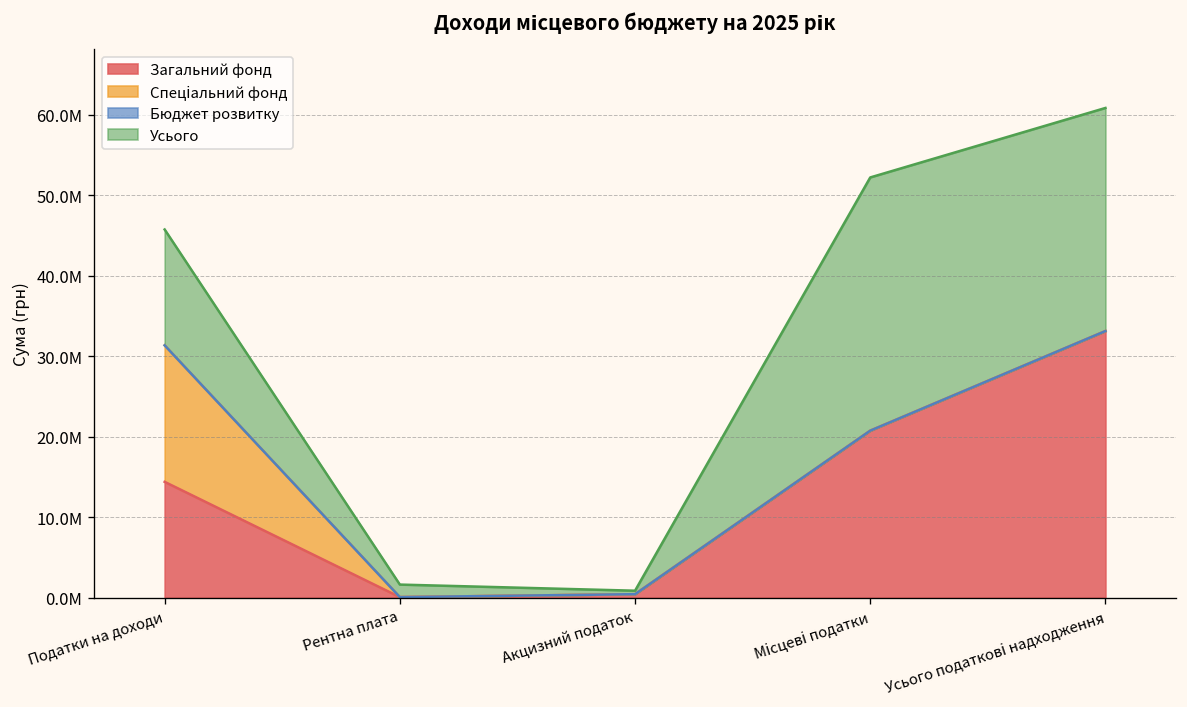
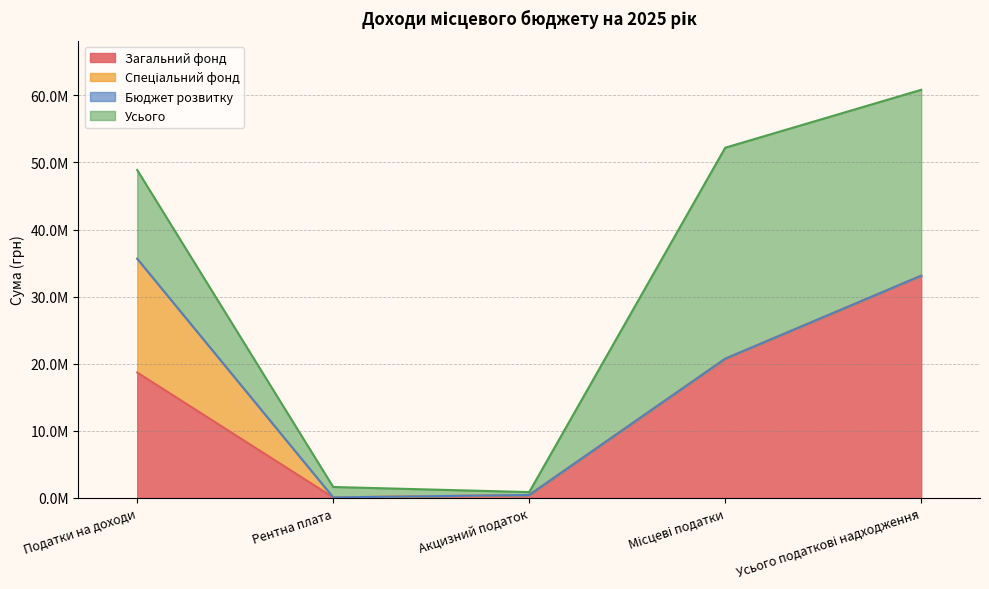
  {
    "Загальний фонд": {
-     "Податки на доходи": 14000000
+     "Податки на доходи": 19000000
    },
    "Усього": {
-     "Податки на доходи": 14000000,
+     "Податки на доходи": 13000000,
      "Рентна плата": 2000000,
      "Акцизний податок": 0,
      "Місцеві податки": 31000000,
      "Усього податкові надходження": 28000000
    }
  }
